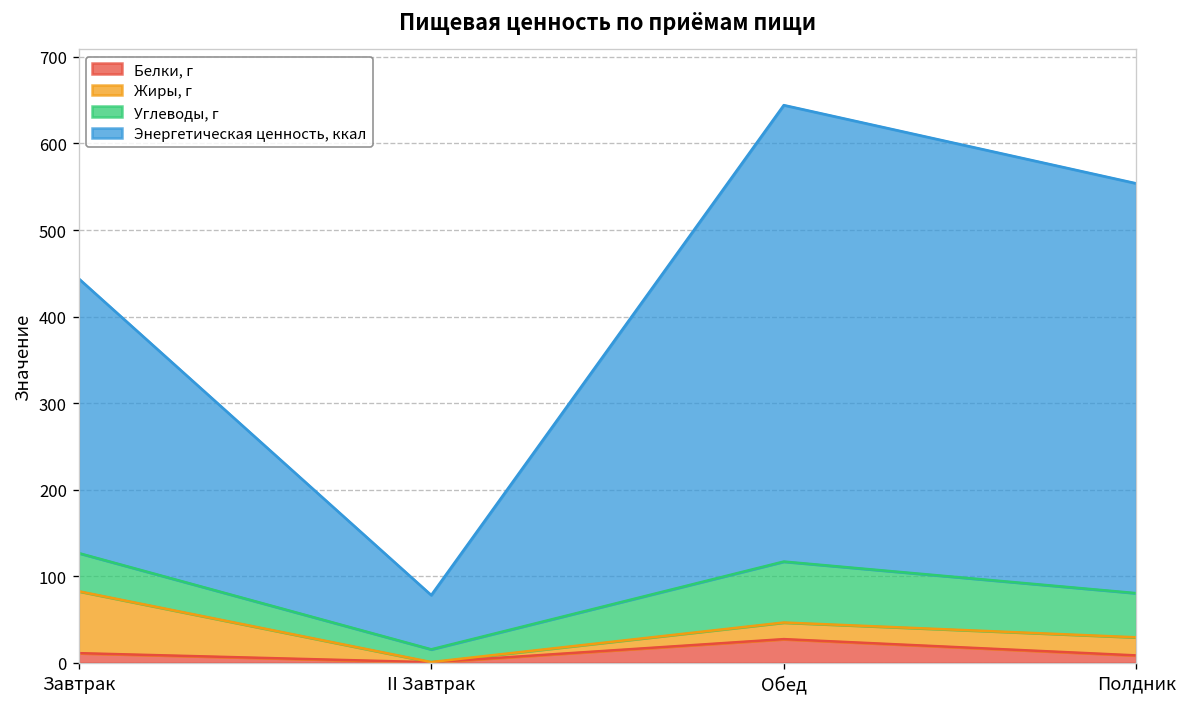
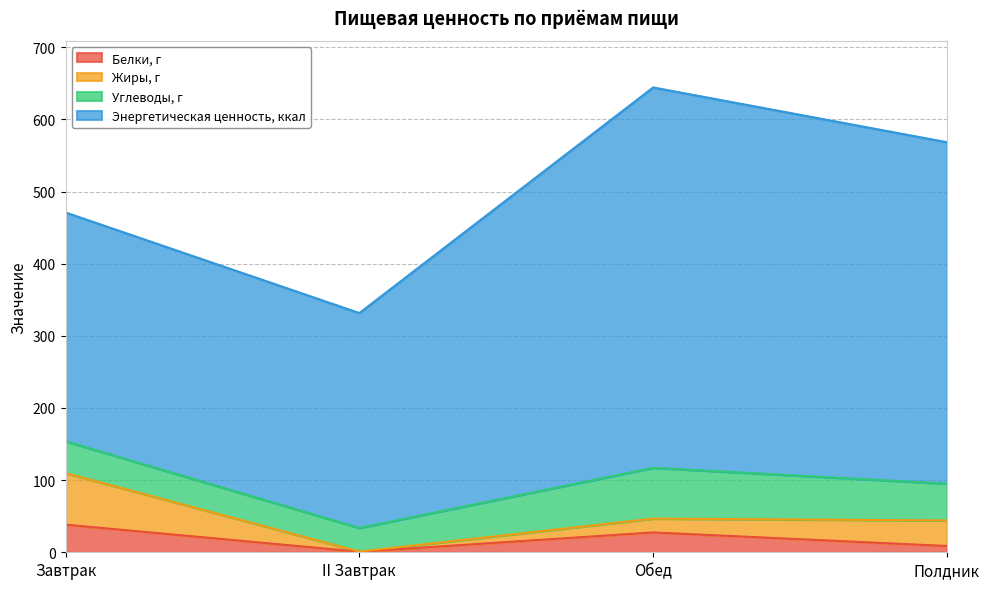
  {
    "Белки, г": {
-     "Завтрак": 10,
+     "Завтрак": 40,
      "Обед": 30,
      "Полдник": 10
    },
    "Жиры, г": {
      "Завтрак": 70,
      "Обед": 20,
-     "Полдник": 20
+     "Полдник": 40
    },
    "Углеводы, г": {
      "Завтрак": 40,
-     "II Завтрак": 10,
+     "II Завтрак": 30,
      "Обед": 70,
      "Полдник": 50
    },
    "Энергетическая ценность, ккал": {
      "Завтрак": 320,
-     "II Завтрак": 60,
+     "II Завтрак": 300,
      "Обед": 530,
      "Полдник": 470
    }
  }
